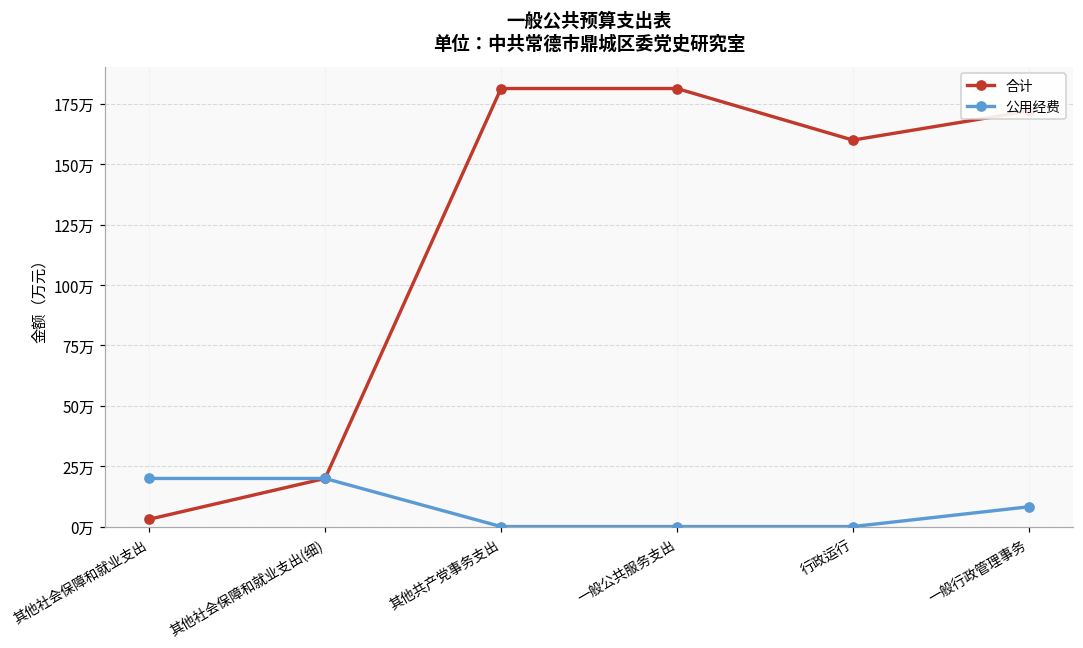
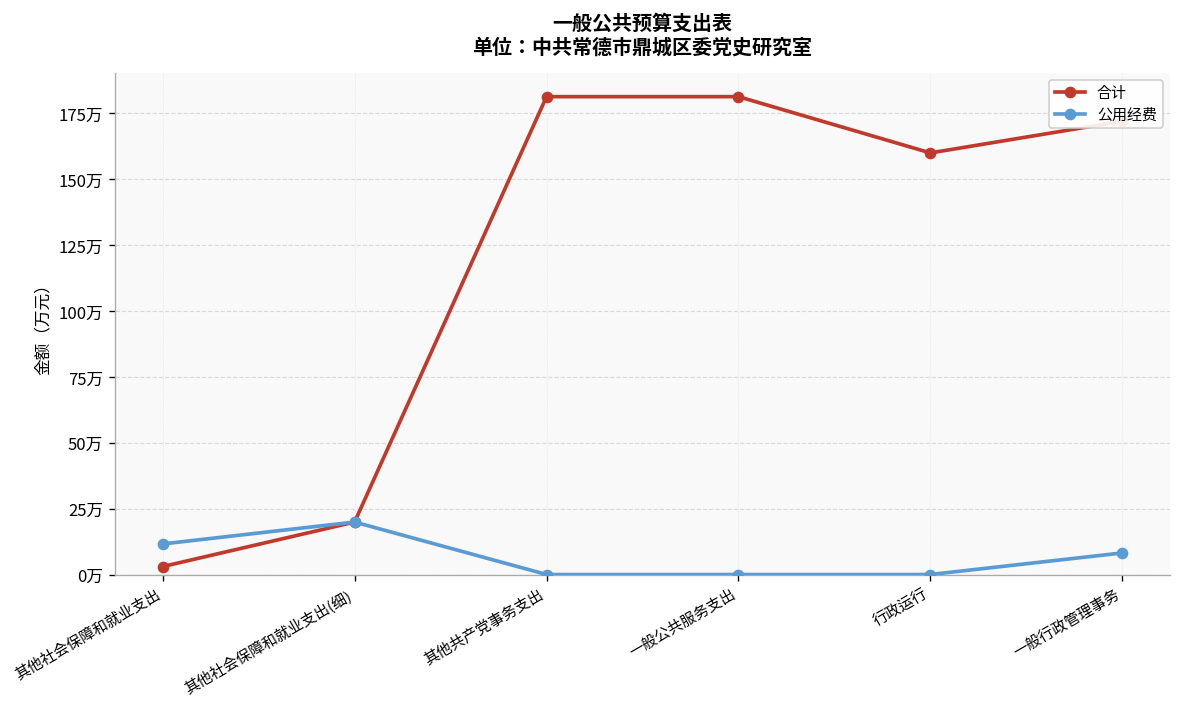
  {
    "合计": {
      "其他社会保障和就业支出": "3万",
      "其他共产党事务支出": "181万",
      "一般公共服务支出": "181万",
      "行政运行": "160万"
    },
    "公用经费": {
-     "其他社会保障和就业支出": "20万",
+     "其他社会保障和就业支出": "12万",
      "其他共产党事务支出": "0万",
      "一般公共服务支出": "0万",
      "行政运行": "0万",
      "一般行政管理事务": "8万"
    }
  }
